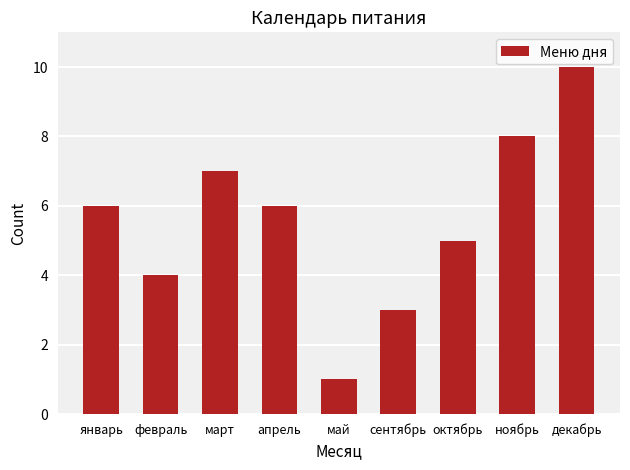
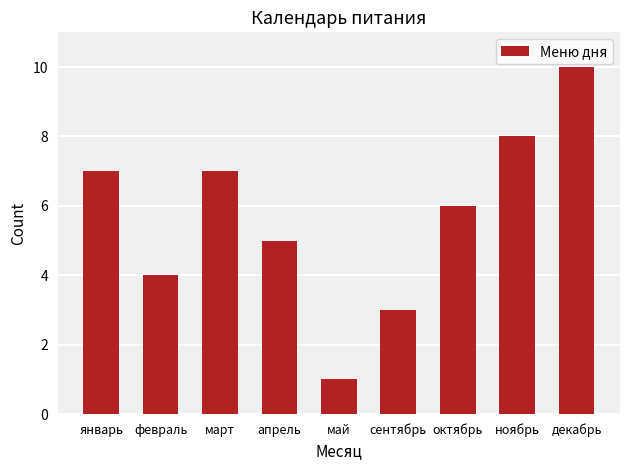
  {
-   "январь": 6,
+   "январь": 7,
    "февраль": 4,
    "март": 7,
-   "апрель": 6,
+   "апрель": 5,
    "май": 1,
    "сентябрь": 3,
-   "октябрь": 5,
+   "октябрь": 6,
    "ноябрь": 8,
    "декабрь": 10
  }
